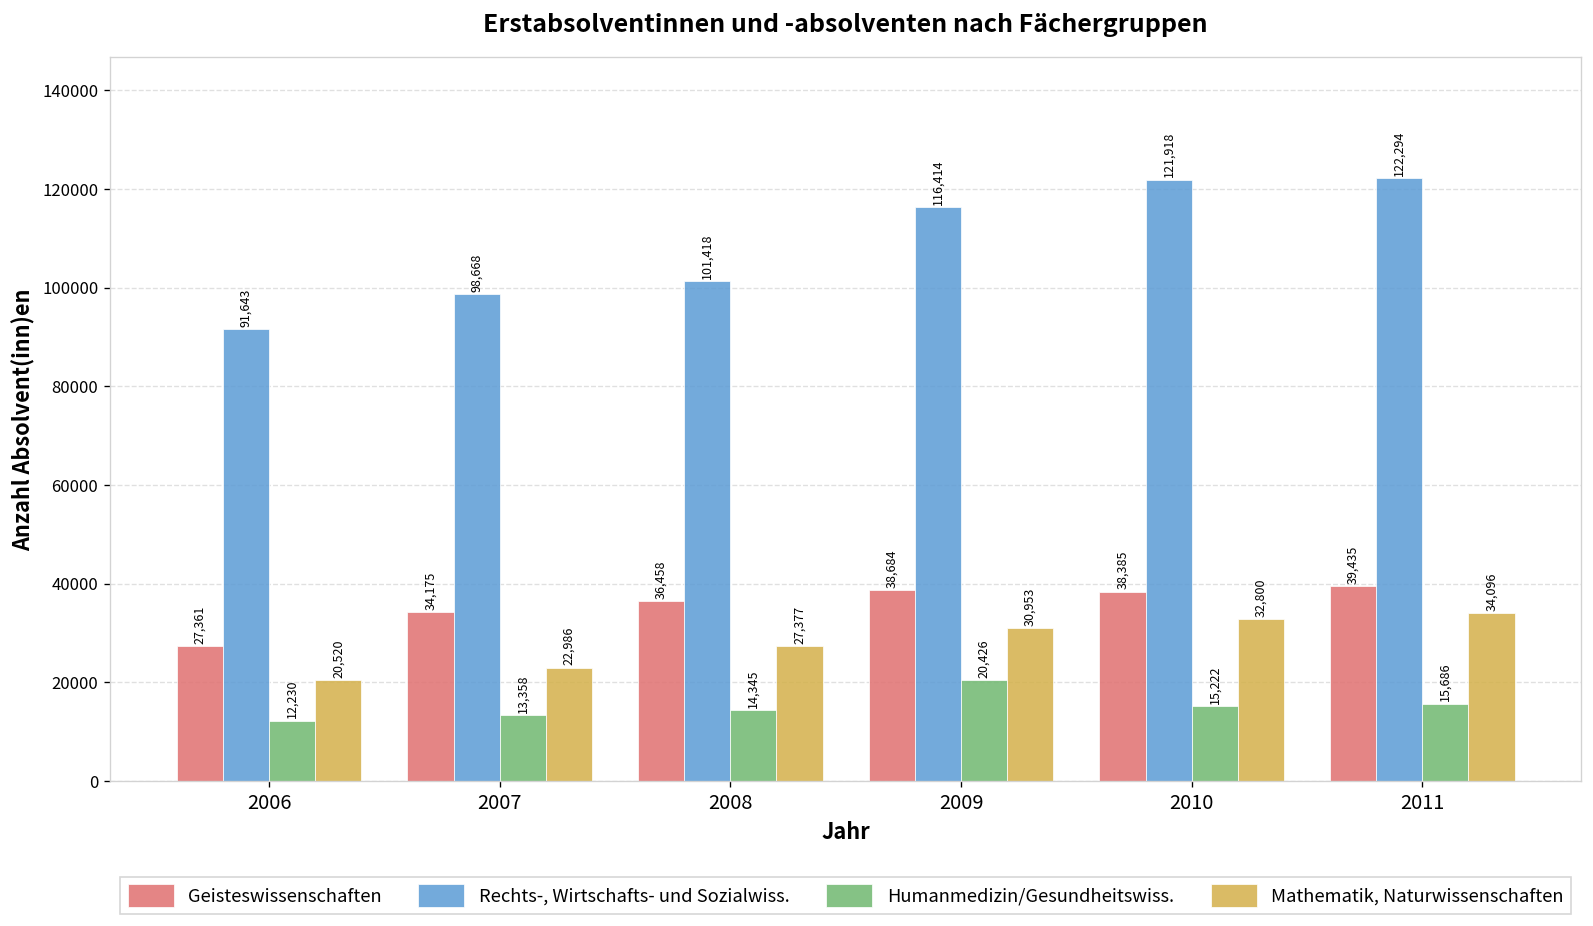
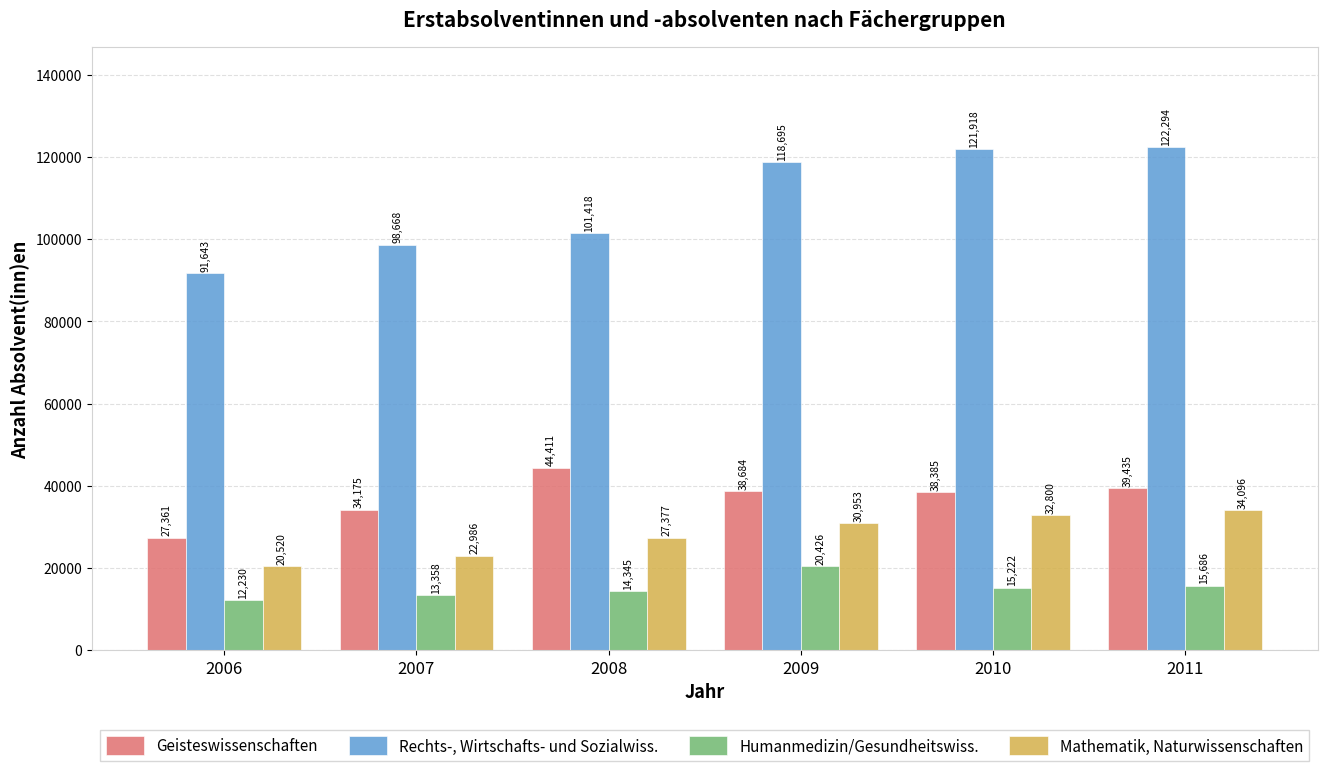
  {
    "Geisteswissenschaften": {
      "2006": "27,361",
      "2007": "34,175",
-     "2008": "36,458",
+     "2008": "44,411",
      "2009": "38,684",
      "2010": "38,385",
      "2011": "39,435"
    },
    "Rechts-, Wirtschafts- und Sozialwiss.": {
      "2006": "91,643",
      "2007": "98,668",
      "2008": "101,418",
-     "2009": "116,414",
+     "2009": "118,695",
      "2010": "121,918",
      "2011": "122,294"
    },
    "Humanmedizin/Gesundheitswiss.": {
      "2006": "12,230",
      "2007": "13,358",
      "2008": "14,345",
      "2009": "20,426",
      "2010": "15,222",
      "2011": "15,686"
    },
    "Mathematik, Naturwissenschaften": {
      "2006": "20,520",
      "2007": "22,986",
      "2008": "27,377",
      "2009": "30,953",
      "2010": "32,800",
      "2011": "34,096"
    }
  }
